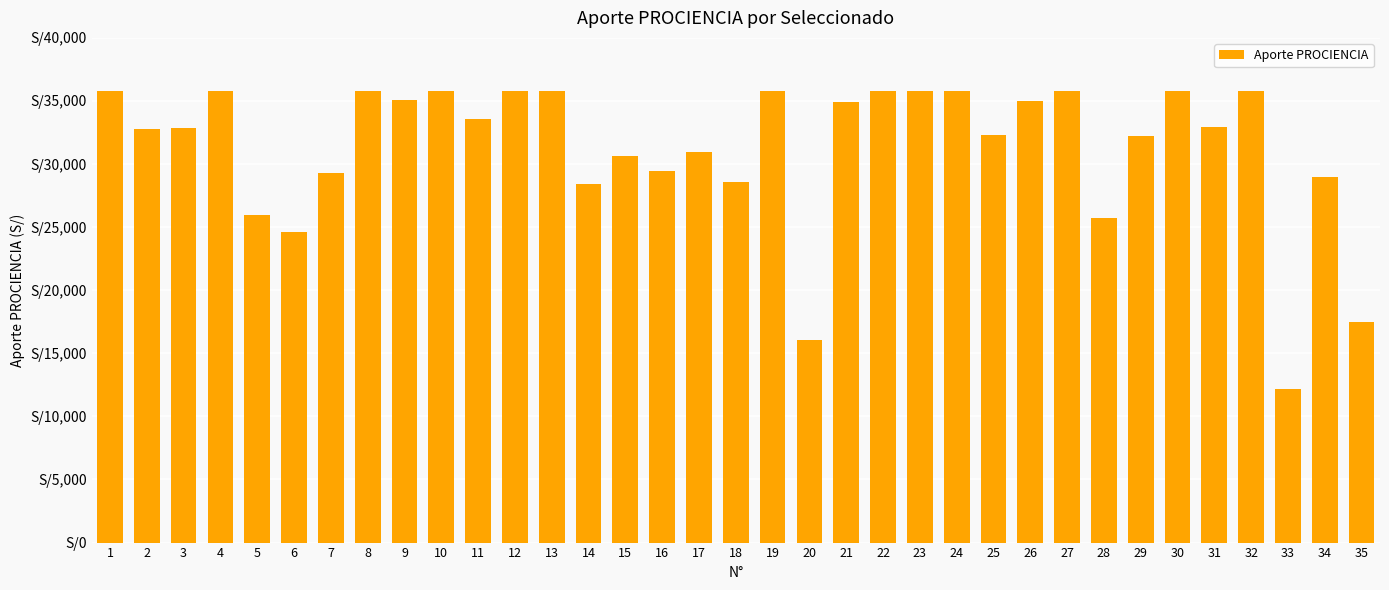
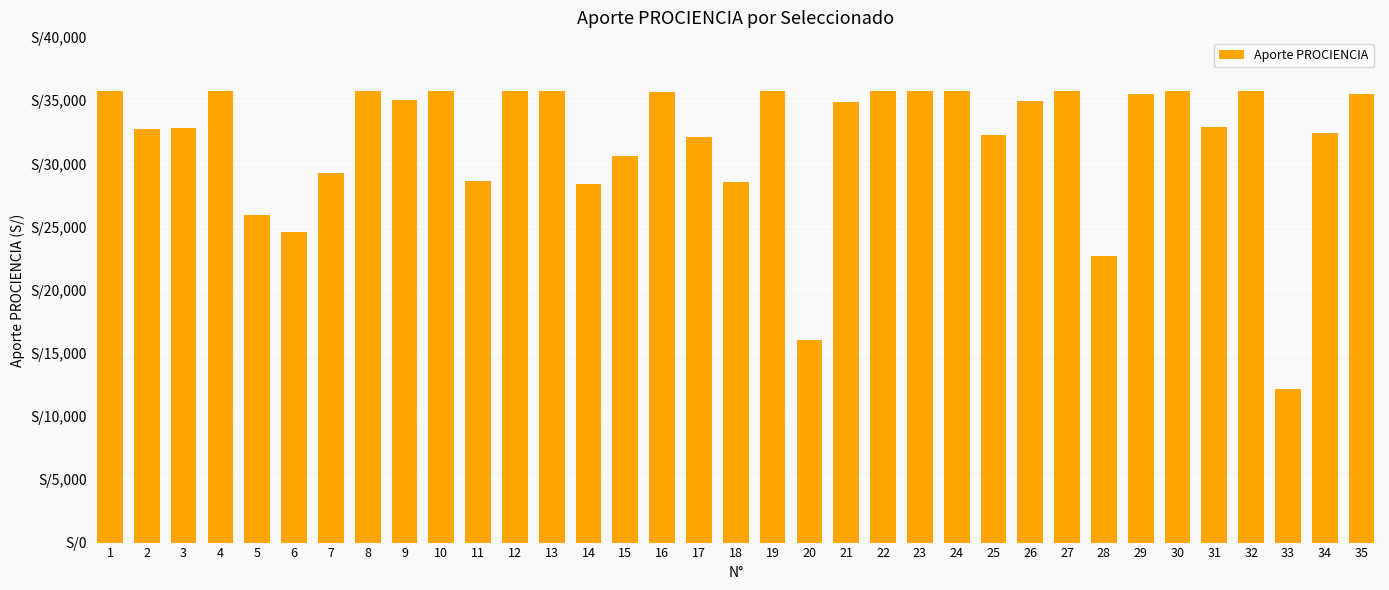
  {
    "1": "S/35,800",
    "2": "S/32,800",
    "3": "S/32,900",
    "4": "S/35,800",
    "5": "S/26,000",
    "6": "S/24,600",
    "7": "S/29,300",
    "8": "S/35,800",
    "9": "S/35,100",
    "10": "S/35,800",
-   "11": "S/33,500",
+   "11": "S/28,700",
    "12": "S/35,800",
    "13": "S/35,800",
    "14": "S/28,400",
    "15": "S/30,600",
-   "16": "S/29,400",
-   "17": "S/31,000",
+   "16": "S/35,700",
+   "17": "S/32,200",
    "18": "S/28,600",
    "19": "S/35,800",
    "20": "S/16,100",
    "21": "S/34,900",
    "22": "S/35,800",
    "23": "S/35,800",
    "24": "S/35,800",
    "25": "S/32,300",
    "26": "S/35,000",
    "27": "S/35,800",
-   "28": "S/25,700",
-   "29": "S/32,300",
+   "28": "S/22,700",
+   "29": "S/35,600",
    "30": "S/35,800",
    "31": "S/33,000",
    "32": "S/35,800",
    "33": "S/12,200",
-   "34": "S/29,000",
-   "35": "S/17,500"
+   "34": "S/32,400",
+   "35": "S/35,600"
  }
